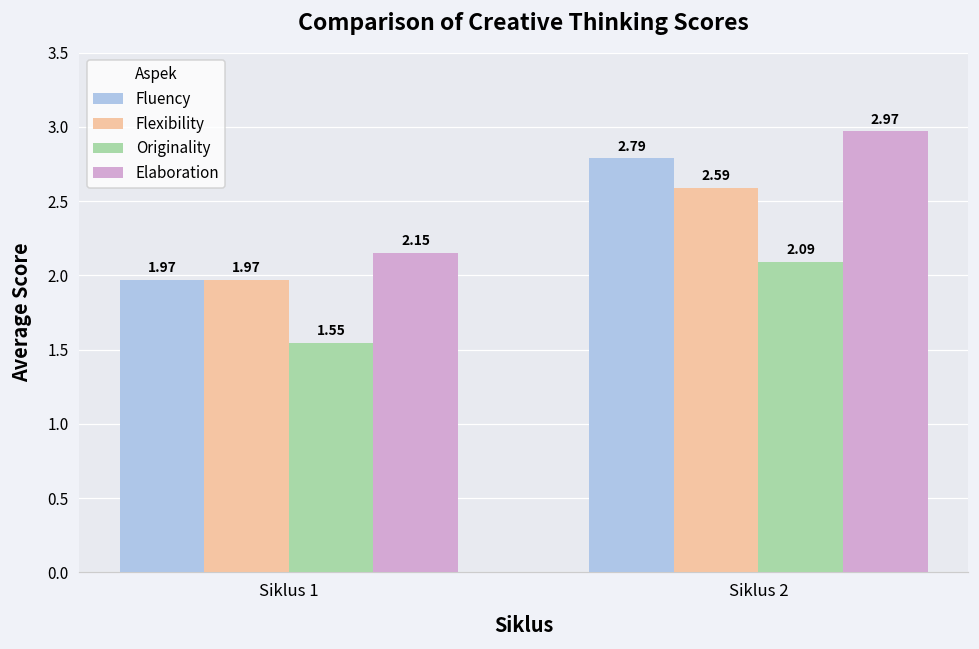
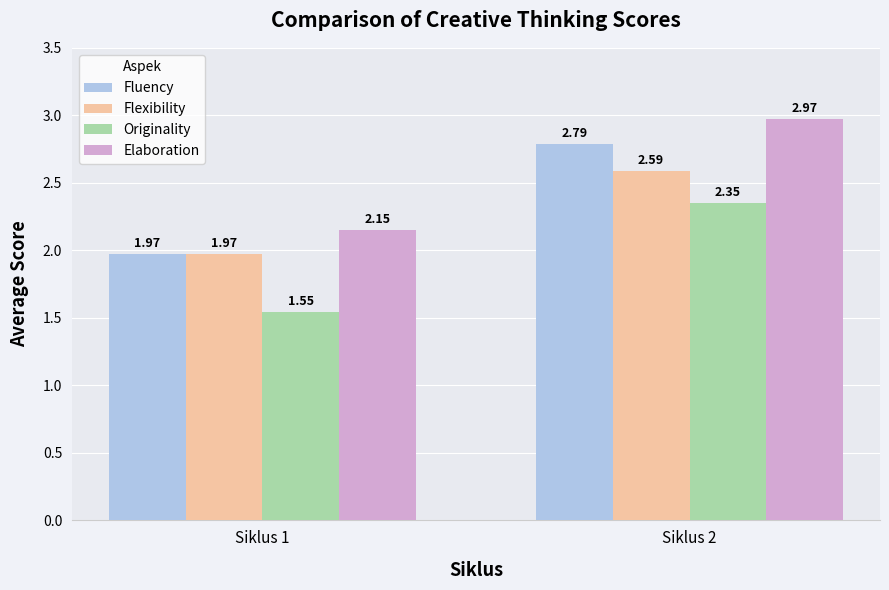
  {
    "Flexibility": {
      "Siklus 1": 1.97,
      "Siklus 2": 2.59
    },
    "Originality": {
      "Siklus 1": 1.55,
-     "Siklus 2": 2.09
+     "Siklus 2": 2.35
    }
  }
